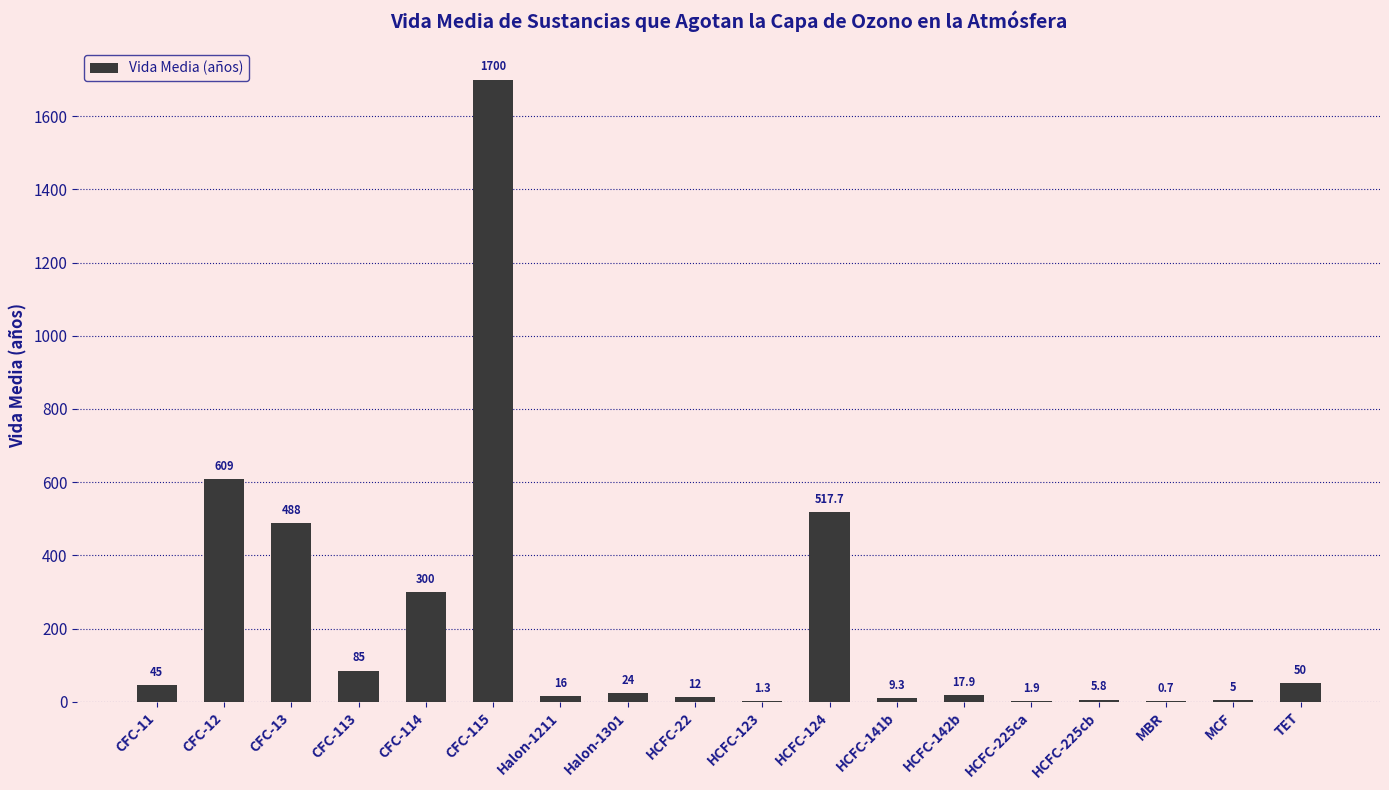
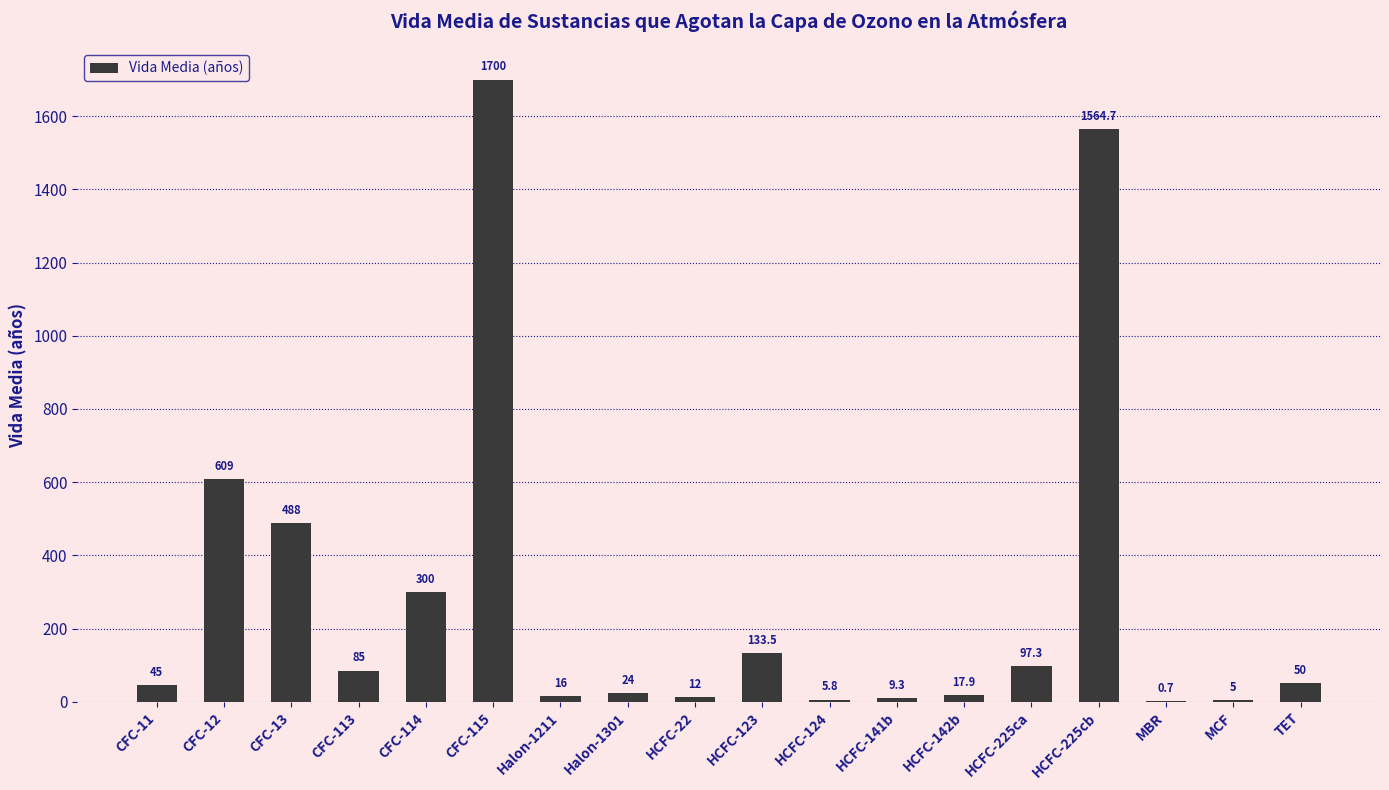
  {
    "CFC-11": 45,
    "CFC-12": 609,
    "CFC-13": 488,
    "CFC-113": 85,
    "CFC-114": 300,
    "CFC-115": 1700,
    "Halon-1211": 16,
    "Halon-1301": 24,
    "HCFC-22": 12,
-   "HCFC-123": 1.3,
-   "HCFC-124": 517.7,
+   "HCFC-123": 133.5,
+   "HCFC-124": 5.8,
    "HCFC-141b": 9.3,
    "HCFC-142b": 17.9,
-   "HCFC-225ca": 1.9,
-   "HCFC-225cb": 5.8,
+   "HCFC-225ca": 97.3,
+   "HCFC-225cb": 1564.7,
    "MBR": 0.7,
    "MCF": 5,
    "TET": 50
  }
